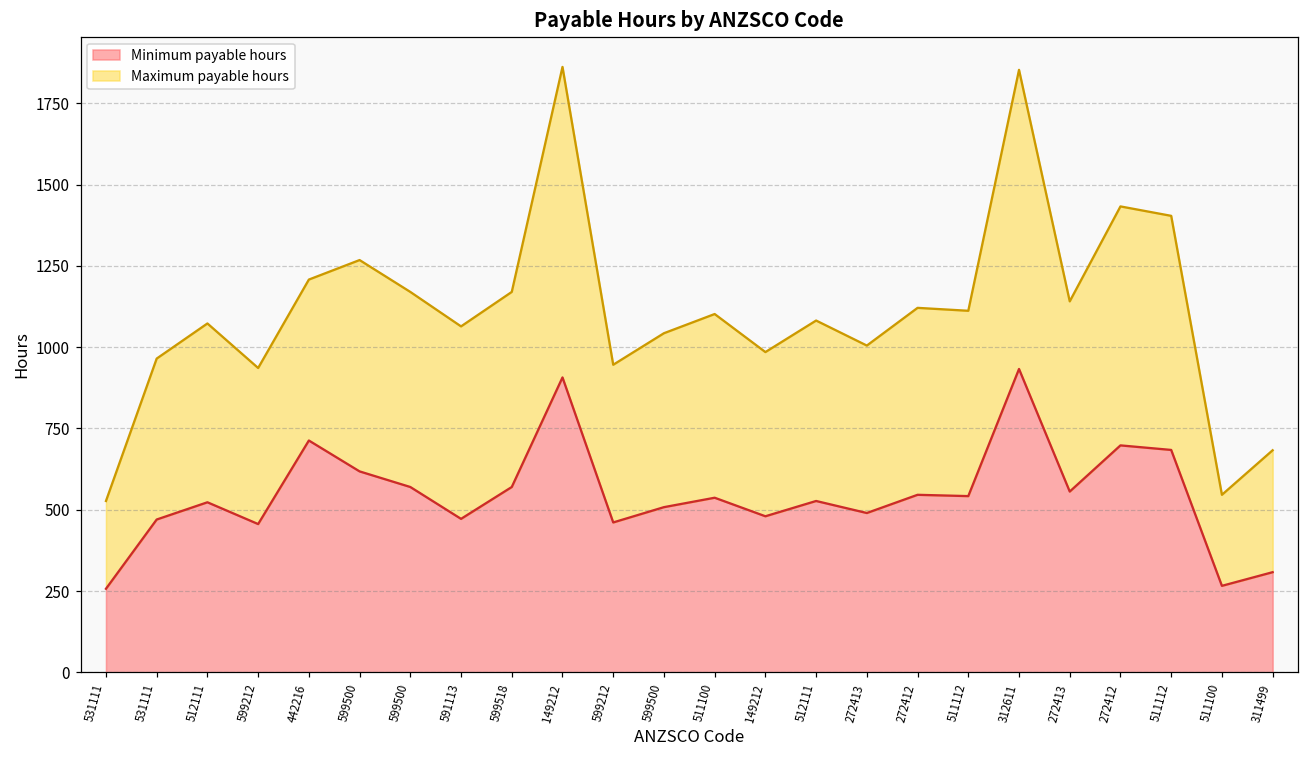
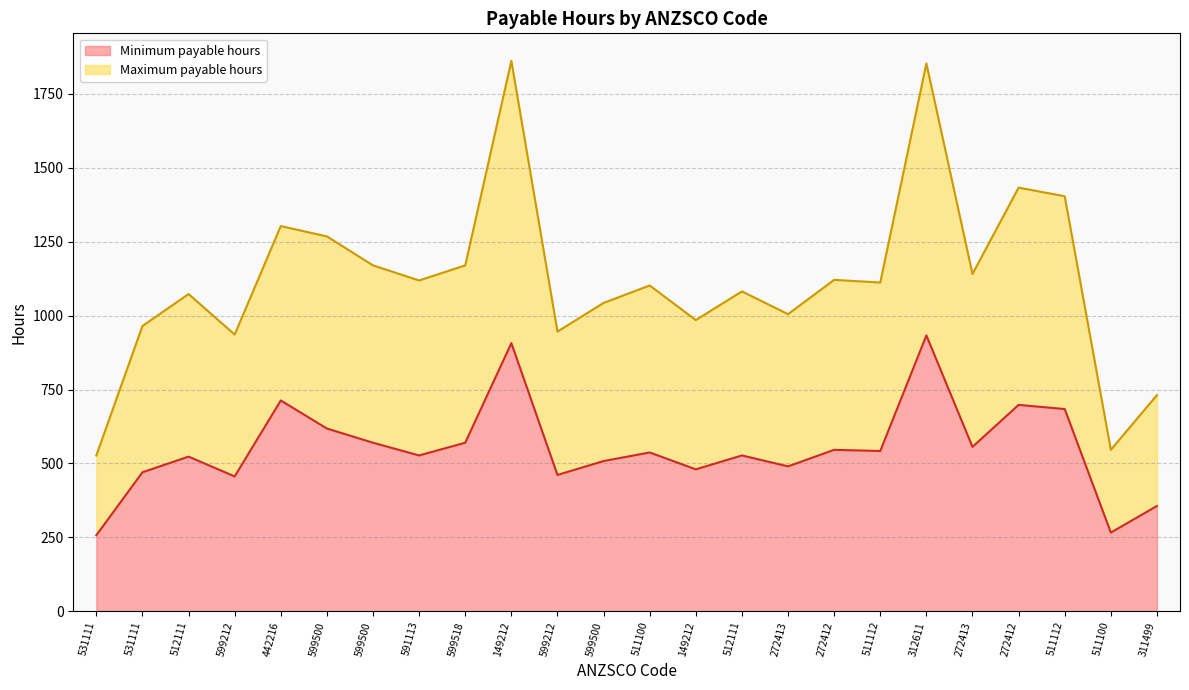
  {
    "Minimum payable hours": {
      "442216": 710,
-     "591113": 470,
+     "591113": 530,
      "599518": 570,
      "312611": 930,
-     "311499": 310
+     "311499": 360
    },
    "Maximum payable hours": {
-     "442216": 500,
+     "442216": 590,
      "591113": 590,
      "599518": 600,
      "312611": 920,
      "311499": 380
    }
  }
